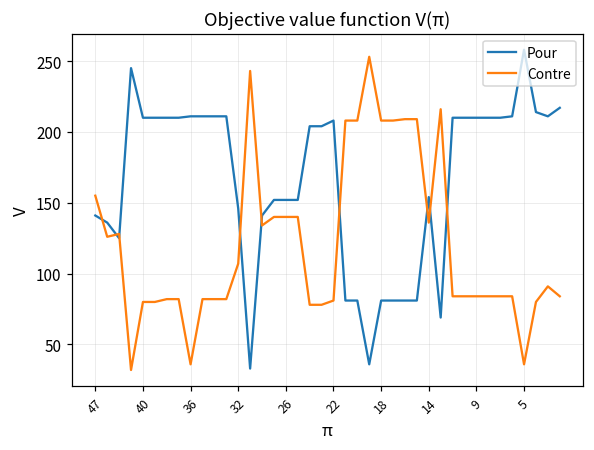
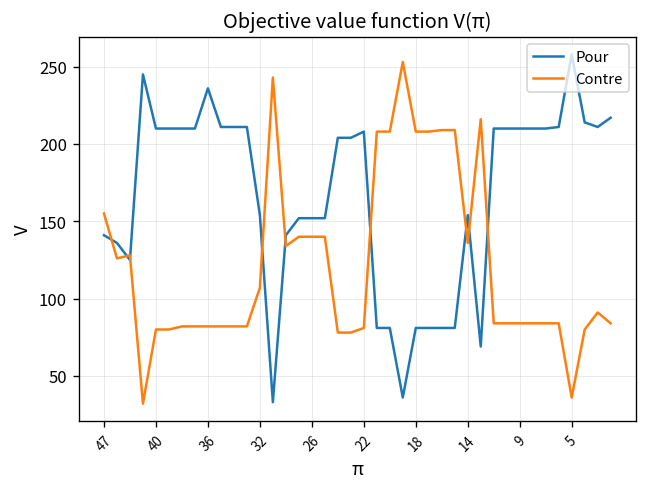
  {
    "Pour": {
      "47": 141,
      "40": 210,
-     "36": 211,
-     "32": 146
+     "36": 236,
+     "32": 154
    },
    "Contre": {
      "47": 155,
      "40": 80,
-     "36": 36,
+     "36": 82,
      "32": 107
    }
  }
